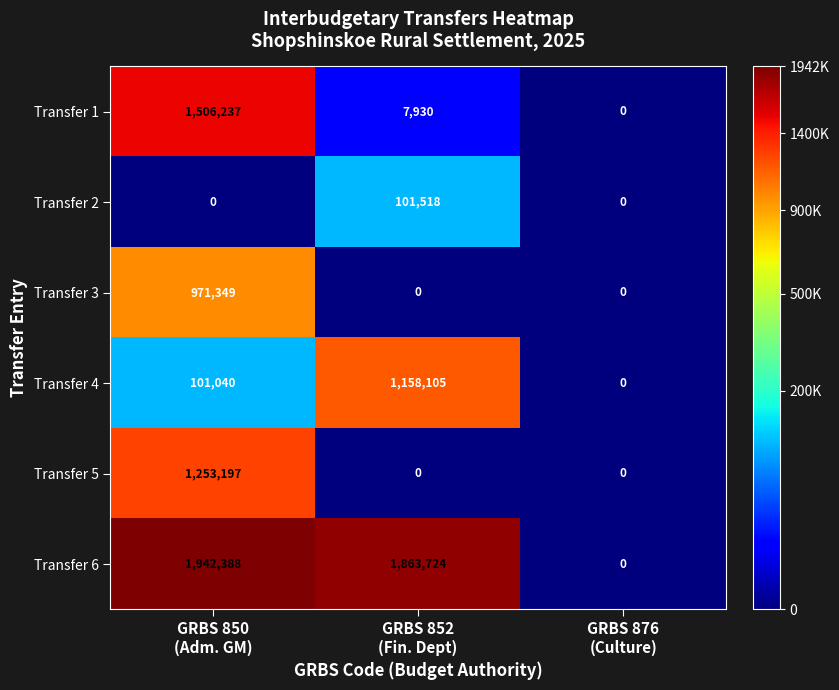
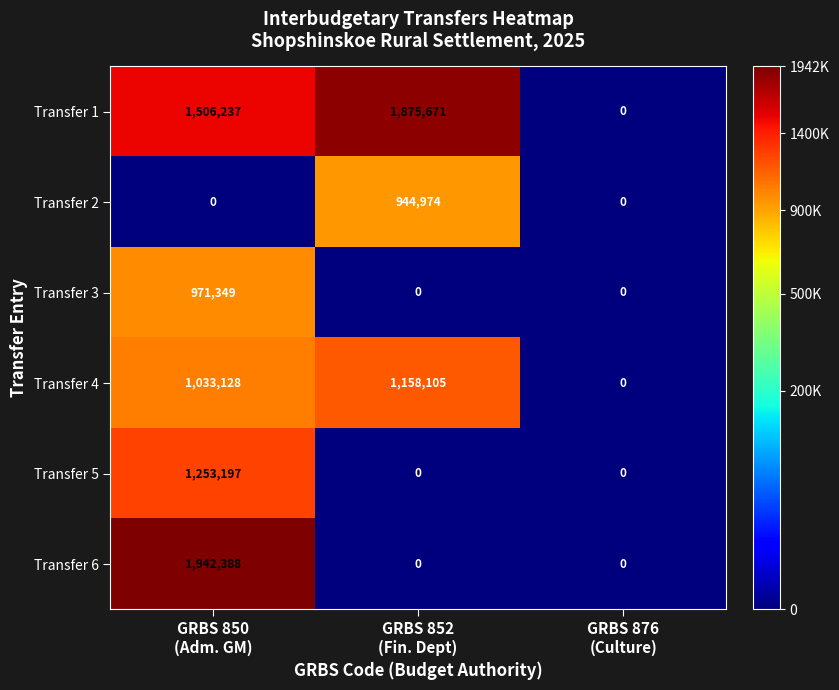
  {
    "Transfer 1": {
      "GRBS 850 (Adm. GM)": "1,506,237",
-     "GRBS 852 (Fin. Dept)": "7,930",
+     "GRBS 852 (Fin. Dept)": "1,875,671",
      "GRBS 876 (Culture)": "0"
    },
    "Transfer 2": {
      "GRBS 850 (Adm. GM)": "0",
-     "GRBS 852 (Fin. Dept)": "101,518",
+     "GRBS 852 (Fin. Dept)": "944,974",
      "GRBS 876 (Culture)": "0"
    },
    "Transfer 3": {
      "GRBS 850 (Adm. GM)": "971,349",
      "GRBS 852 (Fin. Dept)": "0",
      "GRBS 876 (Culture)": "0"
    },
    "Transfer 4": {
-     "GRBS 850 (Adm. GM)": "101,040",
+     "GRBS 850 (Adm. GM)": "1,033,128",
      "GRBS 852 (Fin. Dept)": "1,158,105",
      "GRBS 876 (Culture)": "0"
    },
    "Transfer 5": {
      "GRBS 850 (Adm. GM)": "1,253,197",
      "GRBS 852 (Fin. Dept)": "0",
      "GRBS 876 (Culture)": "0"
    },
    "Transfer 6": {
      "GRBS 850 (Adm. GM)": "1,942,388",
-     "GRBS 852 (Fin. Dept)": "1,863,724",
+     "GRBS 852 (Fin. Dept)": "0",
      "GRBS 876 (Culture)": "0"
    }
  }
